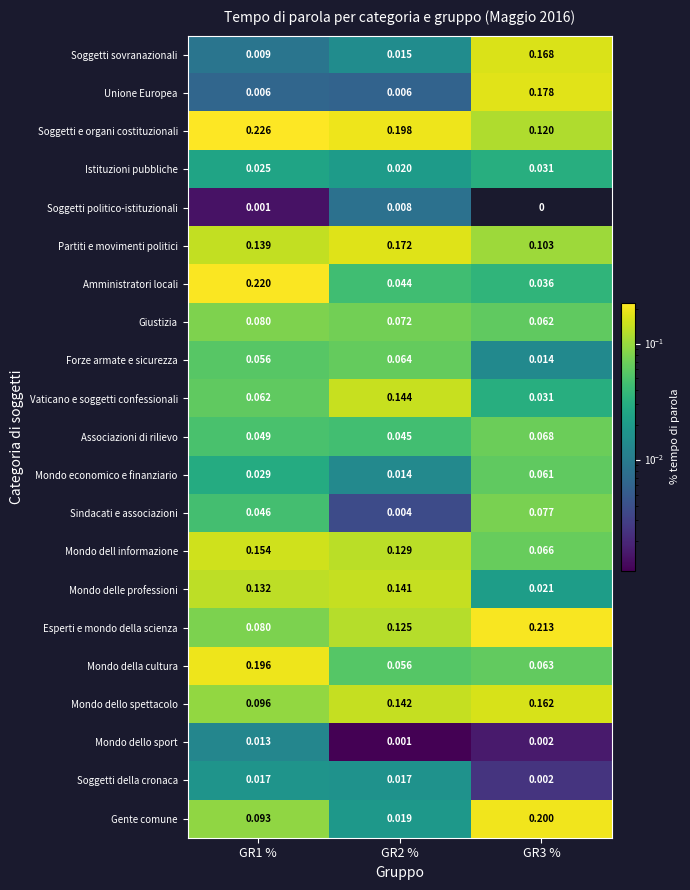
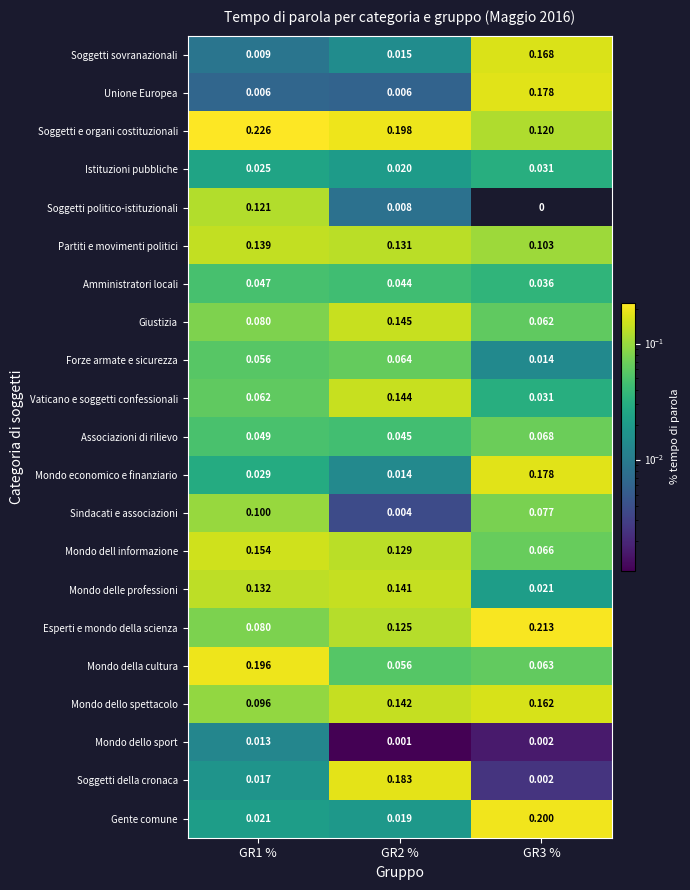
  {
    "Soggetti sovranazionali": {
      "GR1 %": 0.009,
      "GR2 %": 0.015,
      "GR3 %": 0.168
    },
    "Unione Europea": {
      "GR1 %": 0.006,
      "GR2 %": 0.006,
      "GR3 %": 0.178
    },
    "Soggetti e organi costituzionali": {
      "GR1 %": 0.226,
      "GR2 %": 0.198,
      "GR3 %": 0.120
    },
    "Istituzioni pubbliche": {
      "GR1 %": 0.025,
      "GR2 %": 0.020,
      "GR3 %": 0.031
    },
    "Soggetti politico-istituzionali": {
-     "GR1 %": 0.001,
+     "GR1 %": 0.121,
      "GR2 %": 0.008,
      "GR3 %": 0
    },
    "Partiti e movimenti politici": {
      "GR1 %": 0.139,
-     "GR2 %": 0.172,
+     "GR2 %": 0.131,
      "GR3 %": 0.103
    },
    "Amministratori locali": {
-     "GR1 %": 0.220,
+     "GR1 %": 0.047,
      "GR2 %": 0.044,
      "GR3 %": 0.036
    },
    "Giustizia": {
      "GR1 %": 0.080,
-     "GR2 %": 0.072,
+     "GR2 %": 0.145,
      "GR3 %": 0.062
    },
    "Forze armate e sicurezza": {
      "GR1 %": 0.056,
      "GR2 %": 0.064,
      "GR3 %": 0.014
    },
    "Vaticano e soggetti confessionali": {
      "GR1 %": 0.062,
      "GR2 %": 0.144,
      "GR3 %": 0.031
    },
    "Associazioni di rilievo": {
      "GR1 %": 0.049,
      "GR2 %": 0.045,
      "GR3 %": 0.068
    },
    "Mondo economico e finanziario": {
      "GR1 %": 0.029,
      "GR2 %": 0.014,
-     "GR3 %": 0.061
+     "GR3 %": 0.178
    },
    "Sindacati e associazioni": {
-     "GR1 %": 0.046,
+     "GR1 %": 0.100,
      "GR2 %": 0.004,
      "GR3 %": 0.077
    },
    "Mondo dell informazione": {
      "GR1 %": 0.154,
      "GR2 %": 0.129,
      "GR3 %": 0.066
    },
    "Mondo delle professioni": {
      "GR1 %": 0.132,
      "GR2 %": 0.141,
      "GR3 %": 0.021
    },
    "Esperti e mondo della scienza": {
      "GR1 %": 0.080,
      "GR2 %": 0.125,
      "GR3 %": 0.213
    },
    "Mondo della cultura": {
      "GR1 %": 0.196,
      "GR2 %": 0.056,
      "GR3 %": 0.063
    },
    "Mondo dello spettacolo": {
      "GR1 %": 0.096,
      "GR2 %": 0.142,
      "GR3 %": 0.162
    },
    "Mondo dello sport": {
      "GR1 %": 0.013,
      "GR2 %": 0.001,
      "GR3 %": 0.002
    },
    "Soggetti della cronaca": {
      "GR1 %": 0.017,
-     "GR2 %": 0.017,
+     "GR2 %": 0.183,
      "GR3 %": 0.002
    },
    "Gente comune": {
-     "GR1 %": 0.093,
+     "GR1 %": 0.021,
      "GR2 %": 0.019,
      "GR3 %": 0.200
    }
  }
